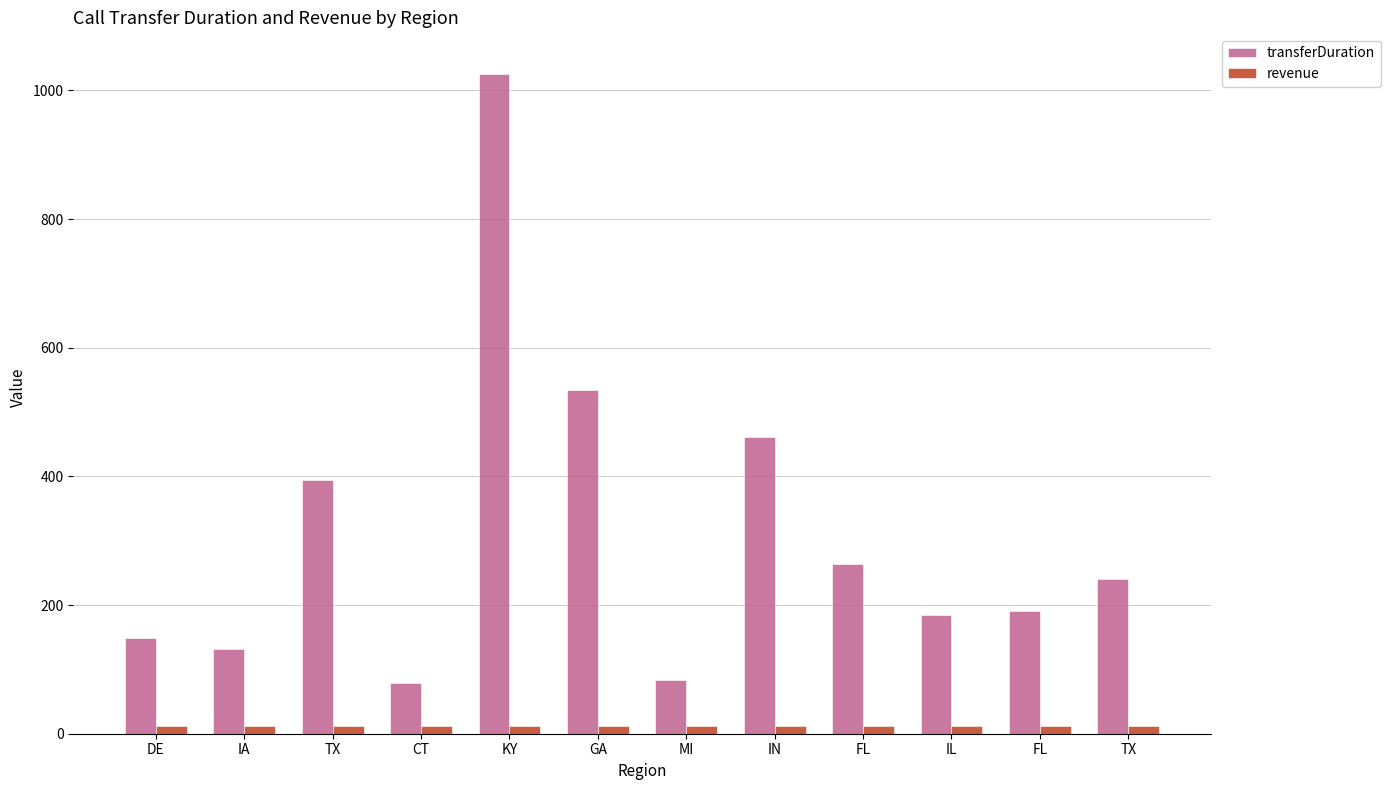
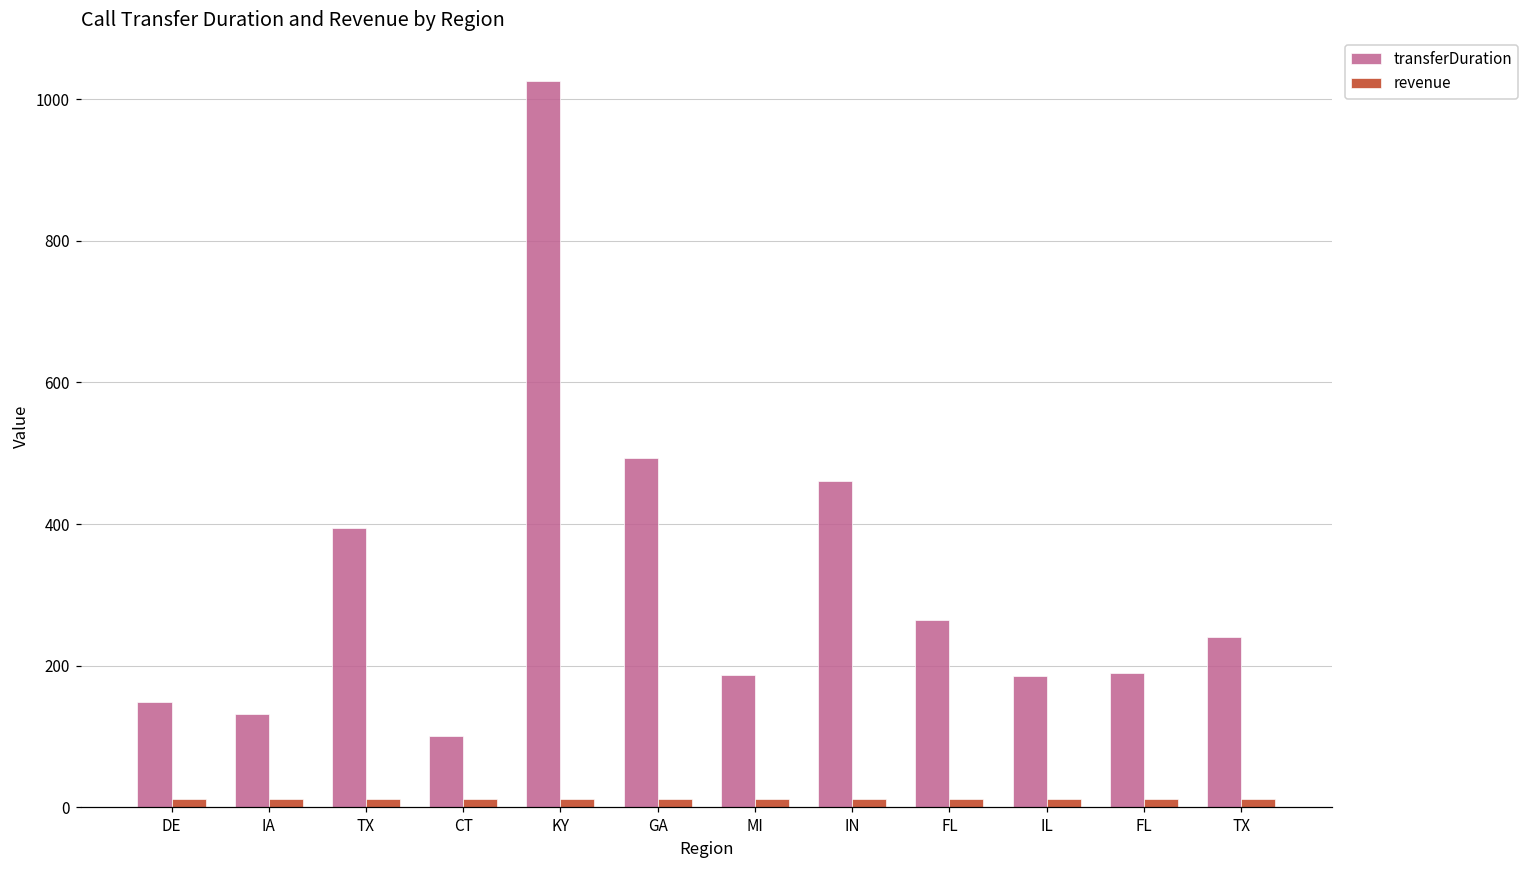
  {
    "transferDuration": {
      "DE": 150,
      "IA": 130,
-     "CT": 80,
+     "CT": 100,
      "KY": 1030,
-     "GA": 530,
-     "MI": 80,
+     "GA": 490,
+     "MI": 190,
      "IN": 460,
      "IL": 190
    },
    "revenue": {
      "DE": 10,
      "IA": 10,
      "CT": 10,
      "KY": 10,
      "GA": 10,
      "MI": 10,
      "IN": 10,
      "IL": 10
    }
  }
